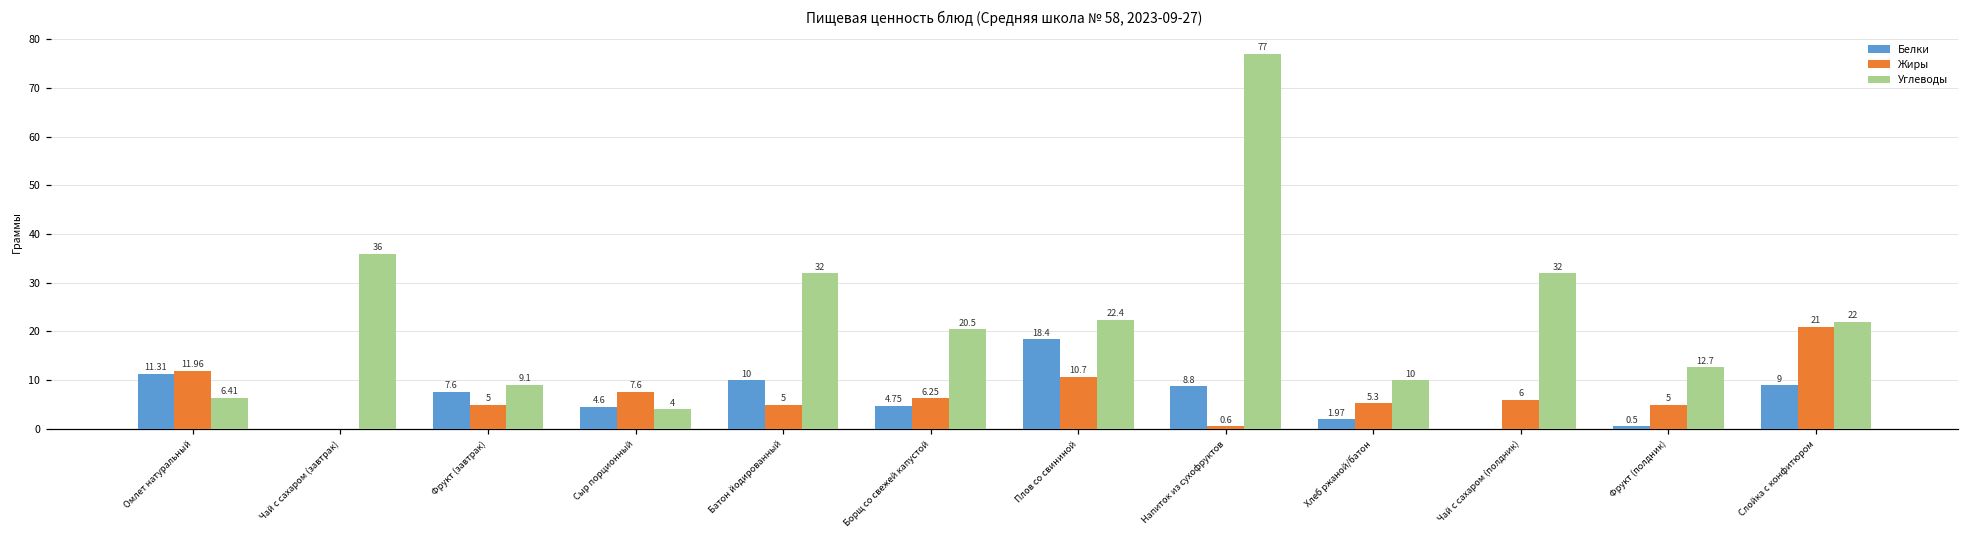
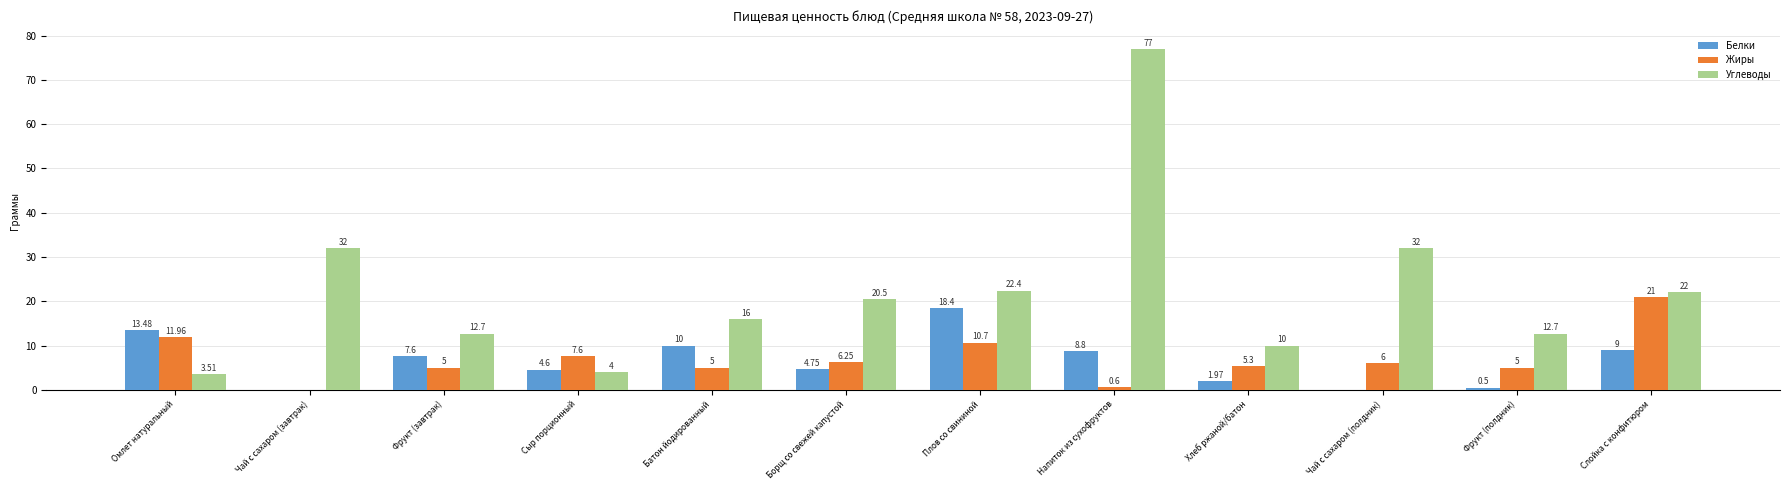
  {
    "Белки": {
-     "Омлет натуральный": 11.31,
+     "Омлет натуральный": 13.48,
      "Фрукт (завтрак)": 7.6,
      "Сыр порционный": 4.6,
      "Батон йодированный": 10,
      "Борщ со свежей капустой": 4.75,
      "Плов со свининой": 18.4,
      "Напиток из сухофруктов": 8.8,
      "Хлеб ржаной/батон": 1.97,
      "Фрукт (полдник)": 0.5,
      "Слойка с конфитюром": 9
    },
    "Жиры": {
      "Омлет натуральный": 11.96,
      "Фрукт (завтрак)": 5,
      "Сыр порционный": 7.6,
      "Батон йодированный": 5,
      "Борщ со свежей капустой": 6.25,
      "Плов со свининой": 10.7,
      "Напиток из сухофруктов": 0.6,
      "Хлеб ржаной/батон": 5.3,
      "Чай с сахаром (полдник)": 6,
      "Фрукт (полдник)": 5,
      "Слойка с конфитюром": 21
    },
    "Углеводы": {
-     "Омлет натуральный": 6.41,
-     "Чай с сахаром (завтрак)": 36,
-     "Фрукт (завтрак)": 9.1,
+     "Омлет натуральный": 3.51,
+     "Чай с сахаром (завтрак)": 32,
+     "Фрукт (завтрак)": 12.7,
      "Сыр порционный": 4,
-     "Батон йодированный": 32,
+     "Батон йодированный": 16,
      "Борщ со свежей капустой": 20.5,
      "Плов со свининой": 22.4,
      "Напиток из сухофруктов": 77,
      "Хлеб ржаной/батон": 10,
      "Чай с сахаром (полдник)": 32,
      "Фрукт (полдник)": 12.7,
      "Слойка с конфитюром": 22
    }
  }
